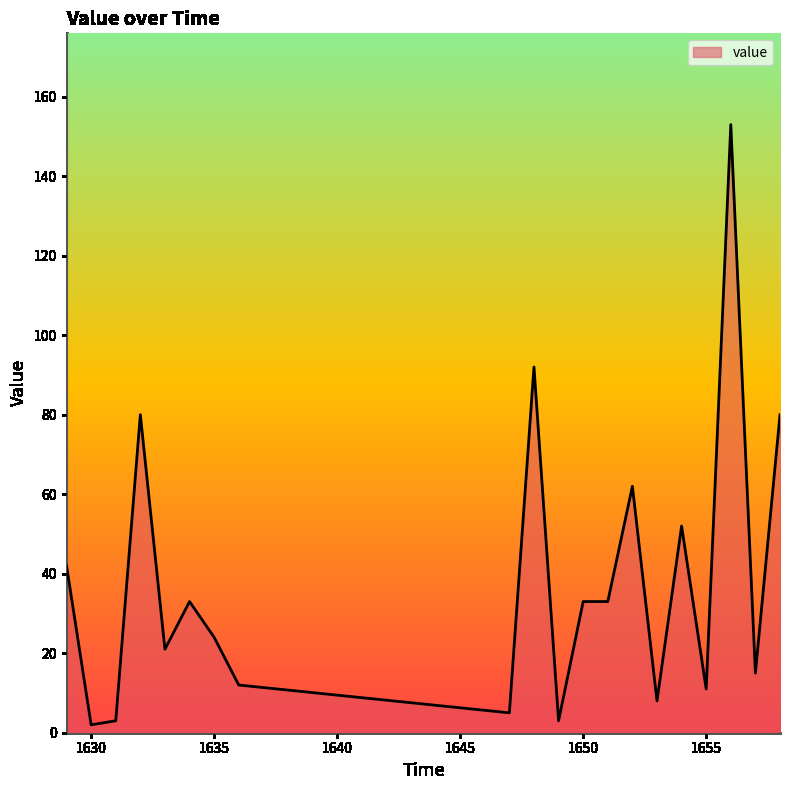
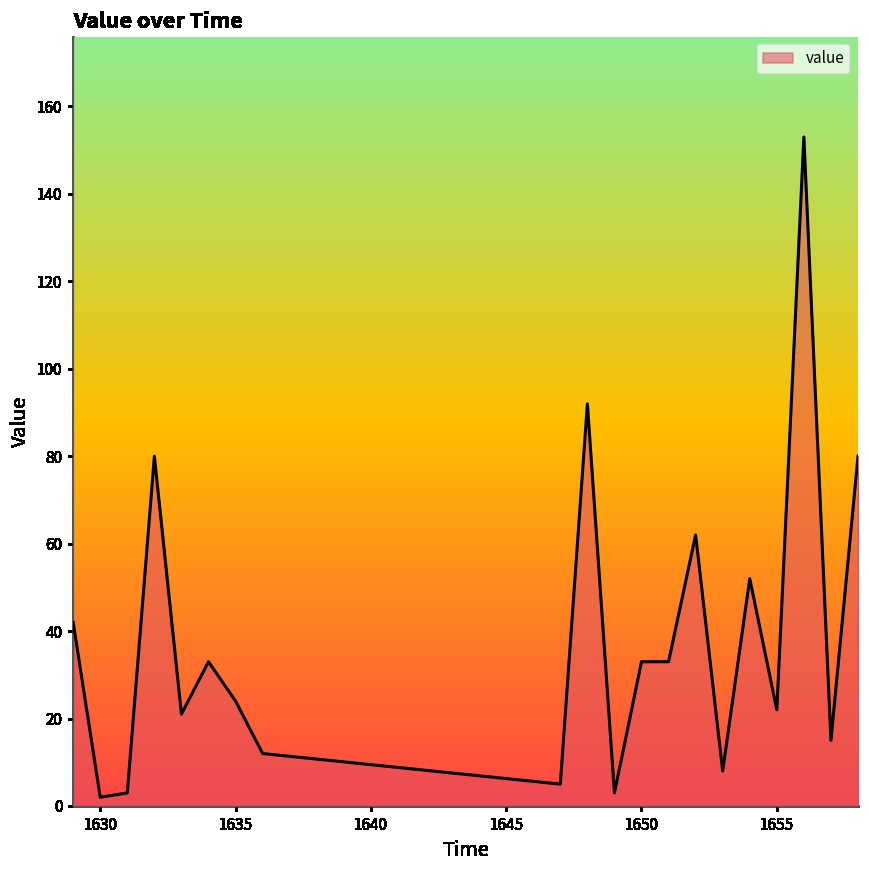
  {
    "1630": 2,
    "1635": 24,
    "1650": 33,
-   "1655": 11
+   "1655": 22
  }
